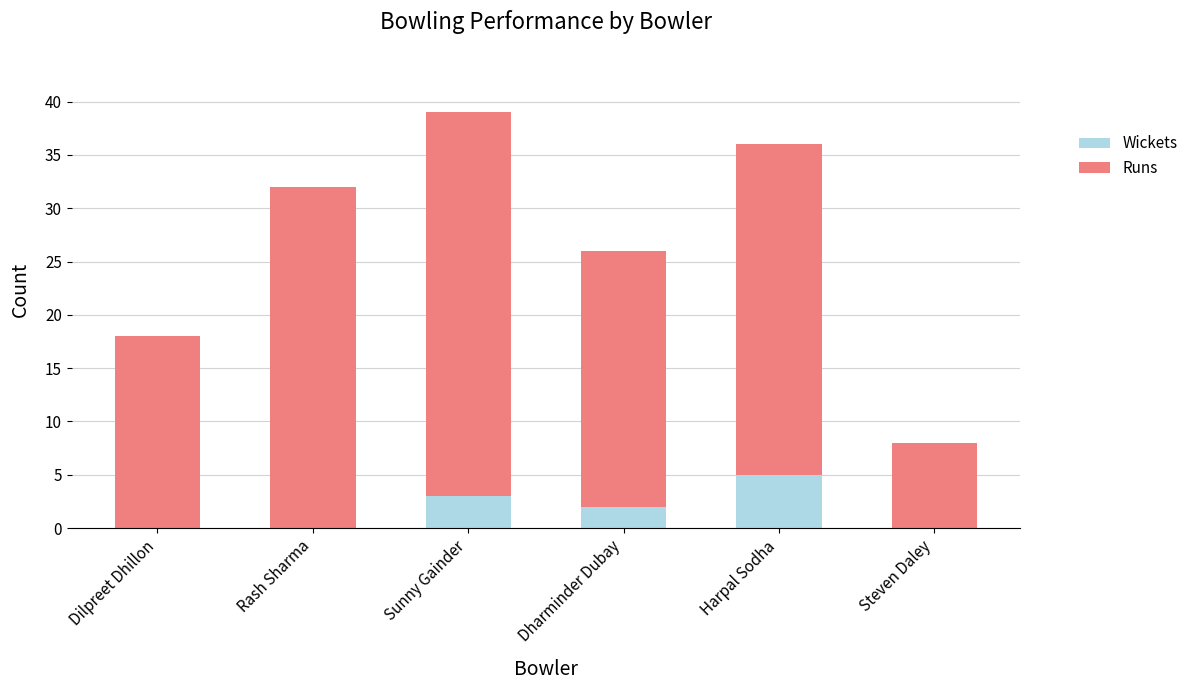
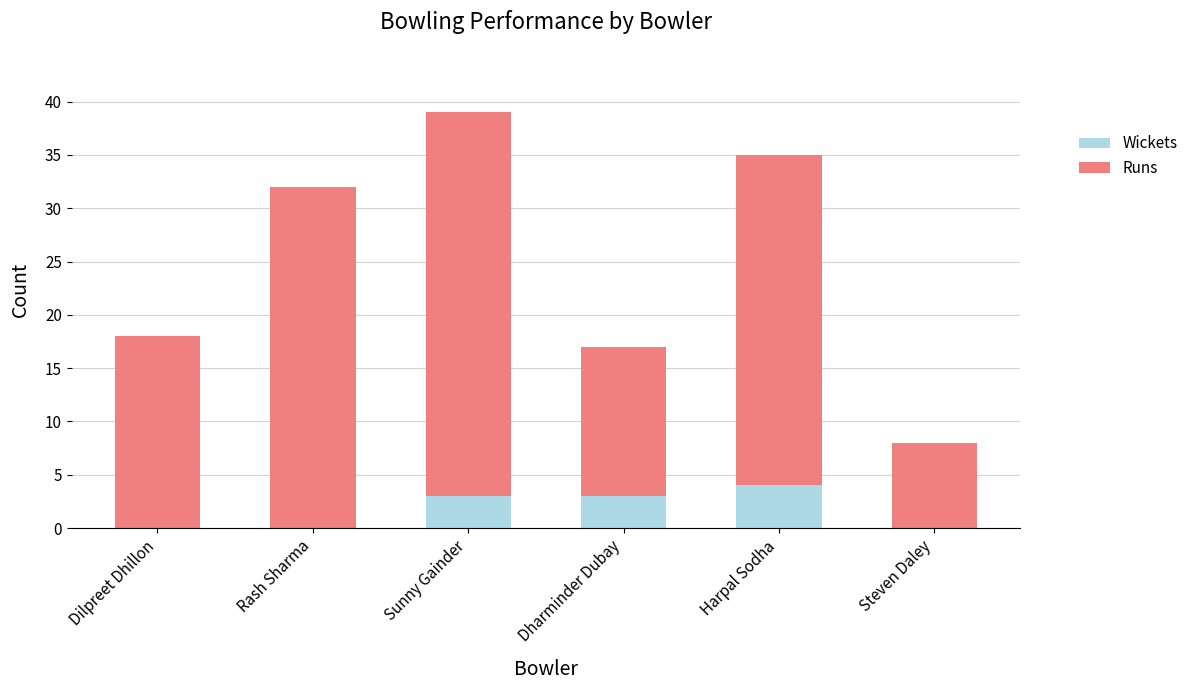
  {
    "Wickets": {
      "Dilpreet Dhillon": 0,
      "Rash Sharma": 0,
      "Sunny Gainder": 3,
-     "Dharminder Dubay": 2,
-     "Harpal Sodha": 5,
+     "Dharminder Dubay": 3,
+     "Harpal Sodha": 4,
      "Steven Daley": 0
    },
    "Runs": {
      "Dilpreet Dhillon": 18,
      "Rash Sharma": 32,
      "Sunny Gainder": 36,
-     "Dharminder Dubay": 24,
+     "Dharminder Dubay": 14,
      "Harpal Sodha": 31,
      "Steven Daley": 8
    }
  }
